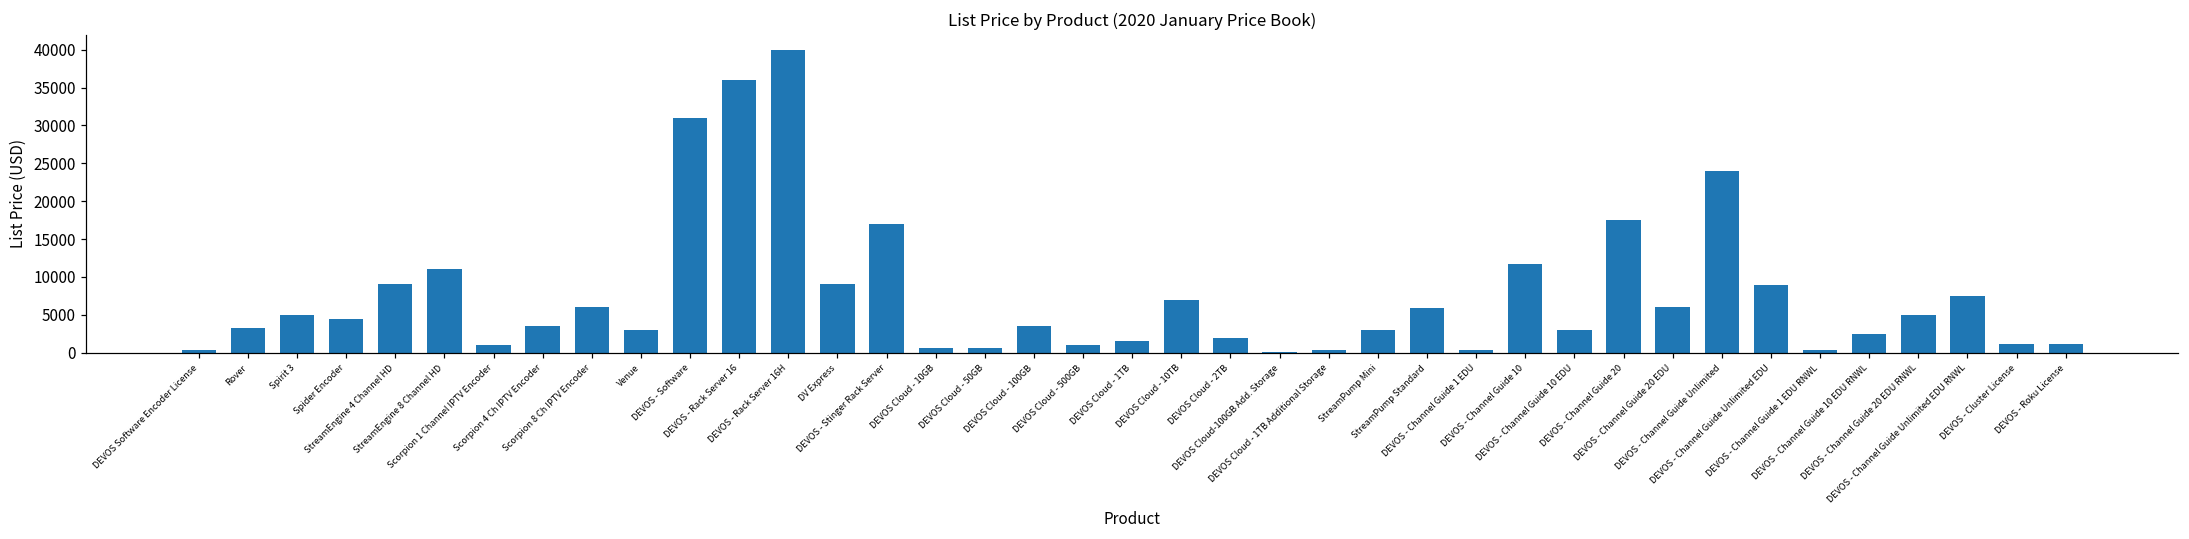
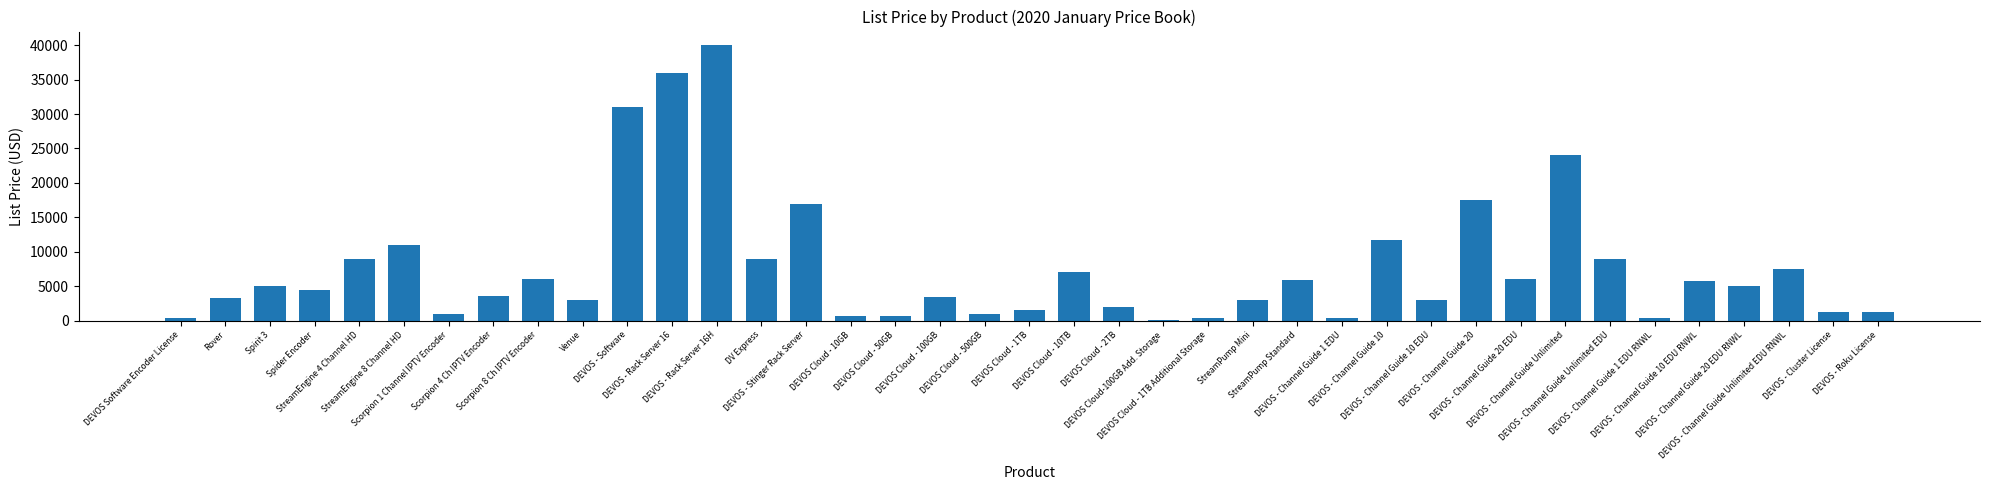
  {
    "Rover": 3000,
    "Spirit 3": 5000,
    "Spider Encoder": 4000,
    "StreamEngine 4 Channel HD": 9000,
    "StreamEngine 8 Channel HD": 11000,
    "Scorpion 1 Channel IPTV Encoder": 1000,
    "Scorpion 4 Ch IPTV Encoder": 3000,
    "Scorpion 8 Ch IPTV Encoder": 6000,
    "Venue": 3000,
    "DEVOS - Software": 31000,
    "DEVOS - Rack Server 16": 36000,
    "DEVOS - Rack Server 16H": 40000,
    "DV Express": 9000,
    "DEVOS - Stinger Rack Server": 17000,
    "DEVOS Cloud - 10GB": 1000,
    "DEVOS Cloud - 50GB": 1000,
    "DEVOS Cloud - 100GB": 3000,
    "DEVOS Cloud - 500GB": 1000,
    "DEVOS Cloud - 1TB": 1000,
    "DEVOS Cloud - 10TB": 7000,
    "DEVOS Cloud - 2TB": 2000,
    "StreamPump Mini": 3000,
    "StreamPump Standard": 6000,
    "DEVOS - Channel Guide 10": 12000,
    "DEVOS - Channel Guide 10 EDU": 3000,
    "DEVOS - Channel Guide 20": 18000,
    "DEVOS - Channel Guide 20 EDU": 6000,
    "DEVOS - Channel Guide Unlimited": 24000,
    "DEVOS - Channel Guide Unlimited EDU": 9000,
-   "DEVOS - Channel Guide 10 EDU RNWL": 2000,
+   "DEVOS - Channel Guide 10 EDU RNWL": 6000,
    "DEVOS - Channel Guide 20 EDU RNWL": 5000,
    "DEVOS - Channel Guide Unlimited EDU RNWL": 7000,
    "DEVOS - Cluster License": 1000,
    "DEVOS - Roku License": 1000
  }
